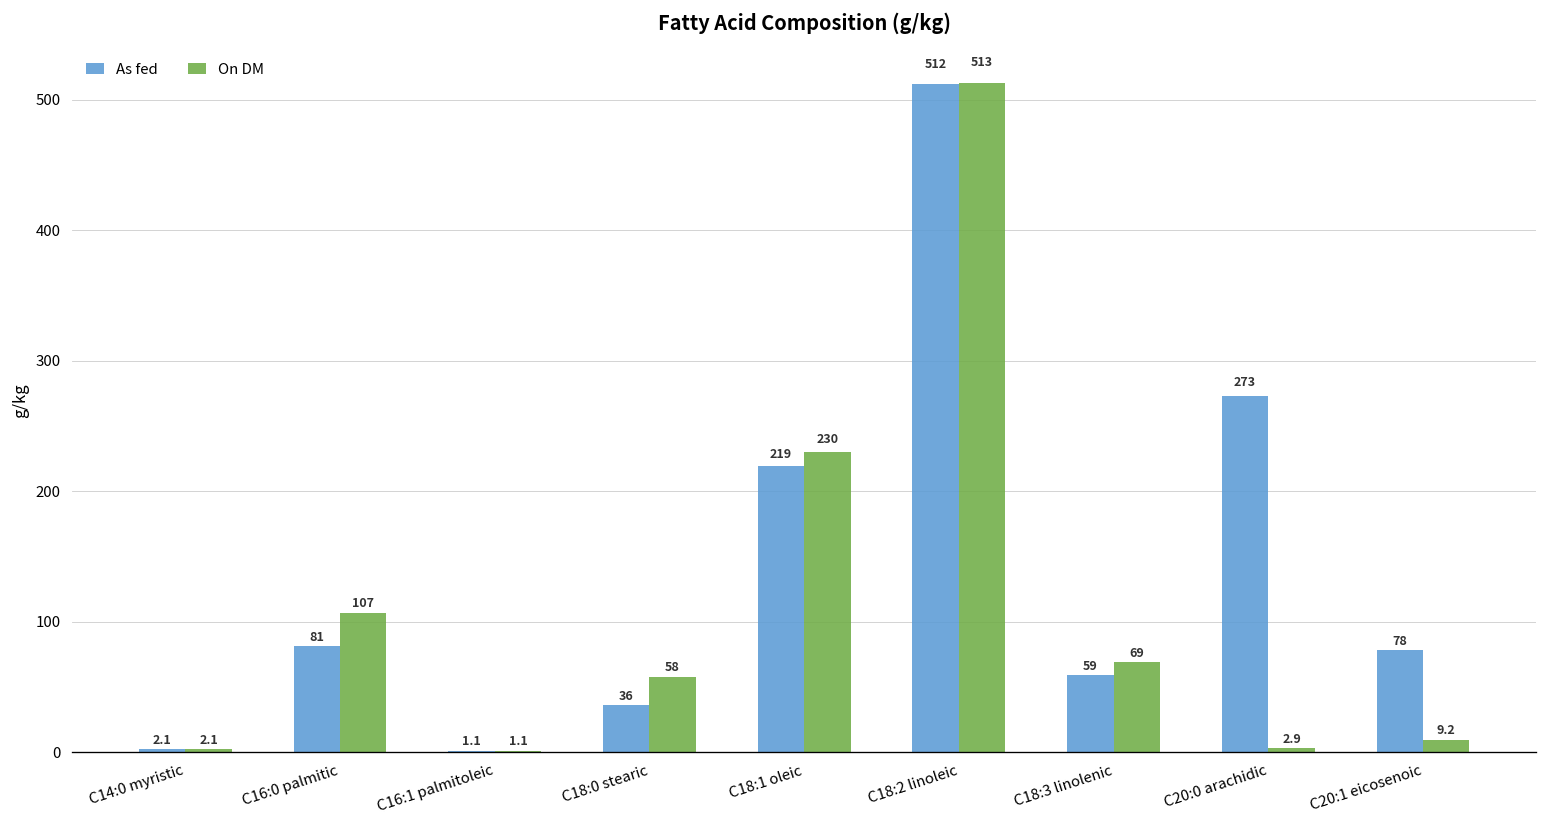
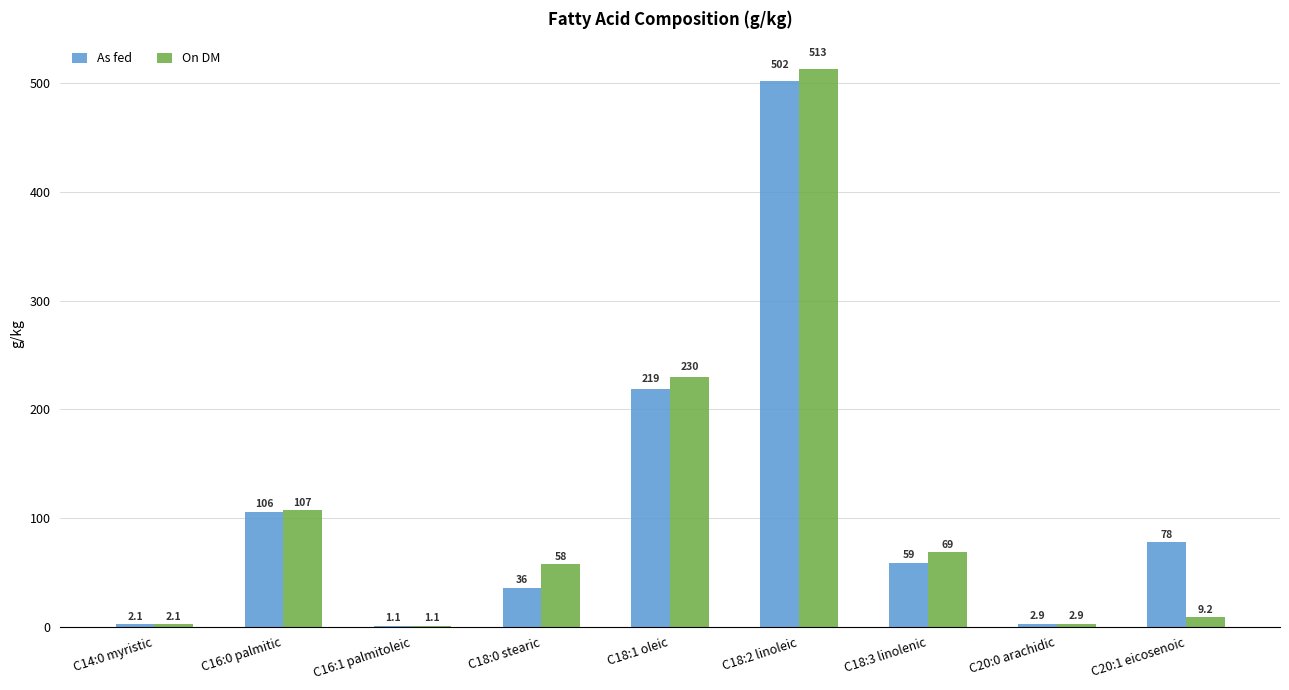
  {
    "As fed": {
      "C14:0 myristic": 2.1,
-     "C16:0 palmitic": 81,
+     "C16:0 palmitic": 106,
      "C16:1 palmitoleic": 1.1,
      "C18:0 stearic": 36,
      "C18:1 oleic": 219,
-     "C18:2 linoleic": 512,
+     "C18:2 linoleic": 502,
      "C18:3 linolenic": 59,
-     "C20:0 arachidic": 273,
+     "C20:0 arachidic": 2.9,
      "C20:1 eicosenoic": 78
    },
    "On DM": {
      "C14:0 myristic": 2.1,
      "C16:0 palmitic": 107,
      "C16:1 palmitoleic": 1.1,
      "C18:0 stearic": 58,
      "C18:1 oleic": 230,
      "C18:2 linoleic": 513,
      "C18:3 linolenic": 69,
      "C20:0 arachidic": 2.9,
      "C20:1 eicosenoic": 9.2
    }
  }
